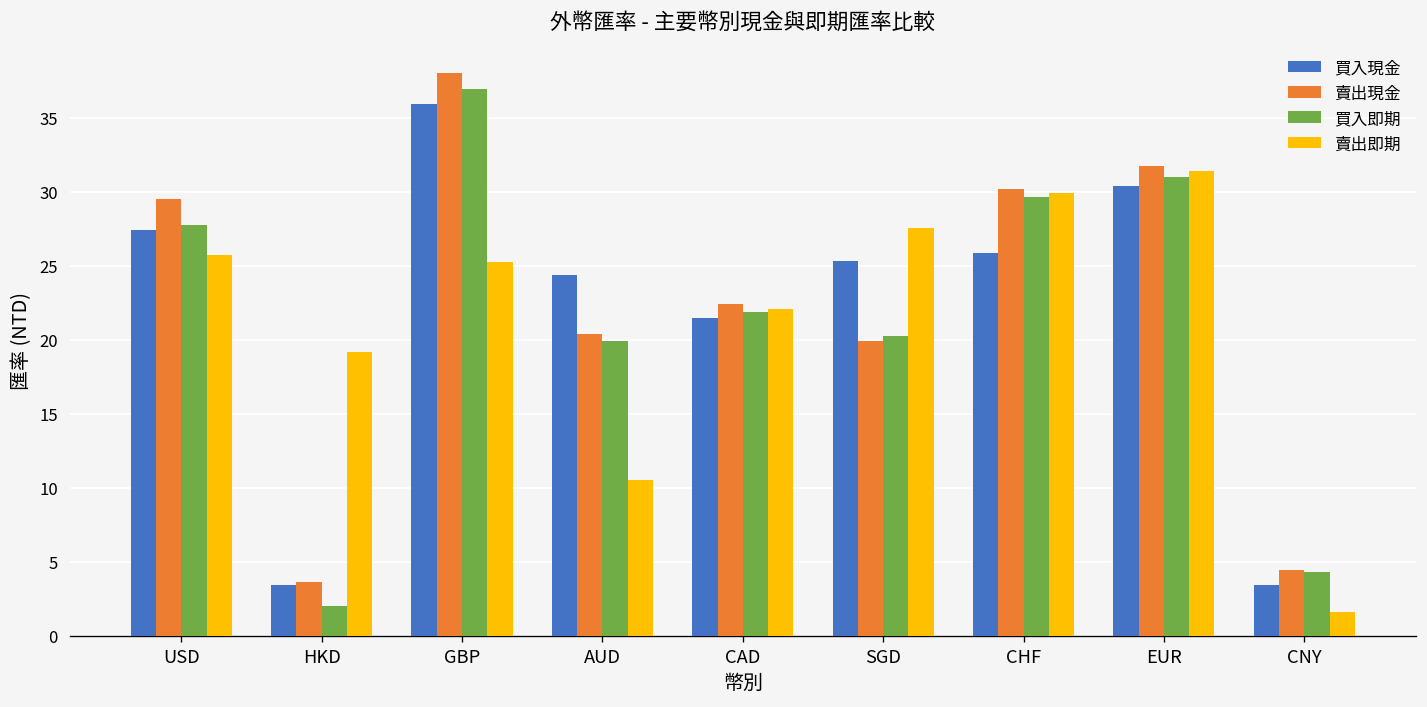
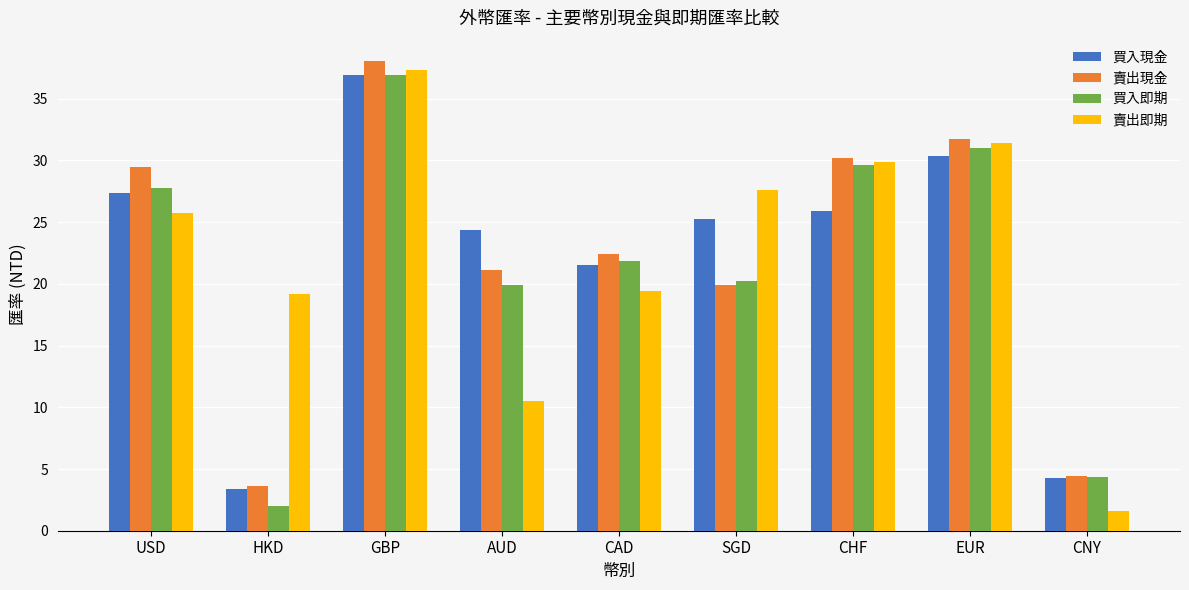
  {
    "買入現金": {
      "USD": 27.4,
      "HKD": 3.4,
-     "GBP": 35.9,
+     "GBP": 36.9,
      "AUD": 24.4,
      "CAD": 21.5,
      "SGD": 25.3,
      "CHF": 25.9,
      "EUR": 30.4,
-     "CNY": 3.4
+     "CNY": 4.3
    },
    "賣出現金": {
      "USD": 29.5,
      "HKD": 3.6,
      "GBP": 38.0,
-     "AUD": 20.4,
+     "AUD": 21.1,
      "CAD": 22.4,
      "SGD": 19.9,
      "CHF": 30.2,
      "EUR": 31.7,
      "CNY": 4.4
    },
    "買入即期": {
      "USD": 27.7,
      "HKD": 2.0,
      "GBP": 36.9,
      "AUD": 19.9,
      "CAD": 21.9,
      "SGD": 20.2,
      "CHF": 29.7,
      "EUR": 31.0,
      "CNY": 4.3
    },
    "賣出即期": {
      "USD": 25.7,
      "HKD": 19.2,
-     "GBP": 25.3,
+     "GBP": 37.3,
      "AUD": 10.5,
-     "CAD": 22.1,
+     "CAD": 19.4,
      "SGD": 27.6,
      "CHF": 29.9,
      "EUR": 31.4,
      "CNY": 1.6
    }
  }
